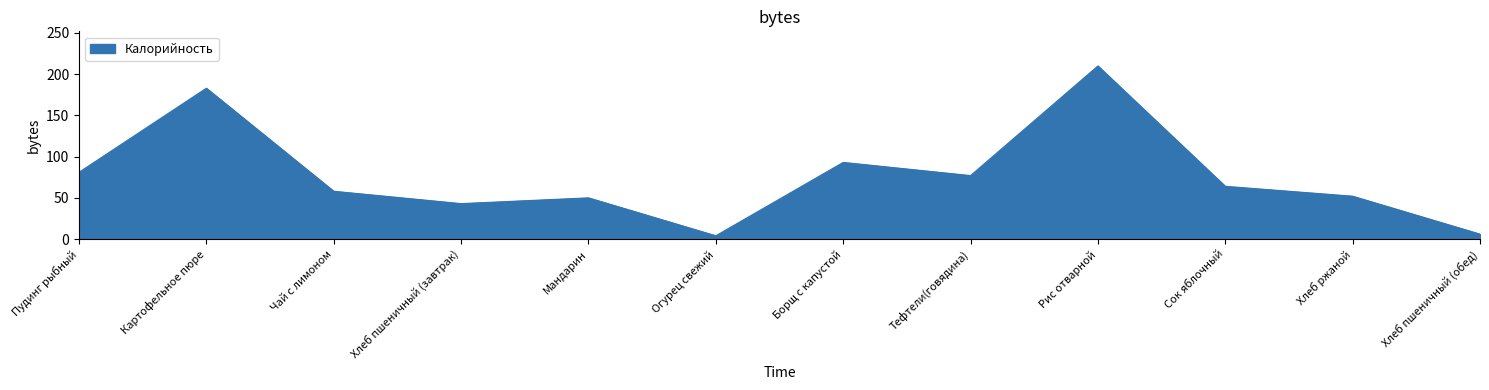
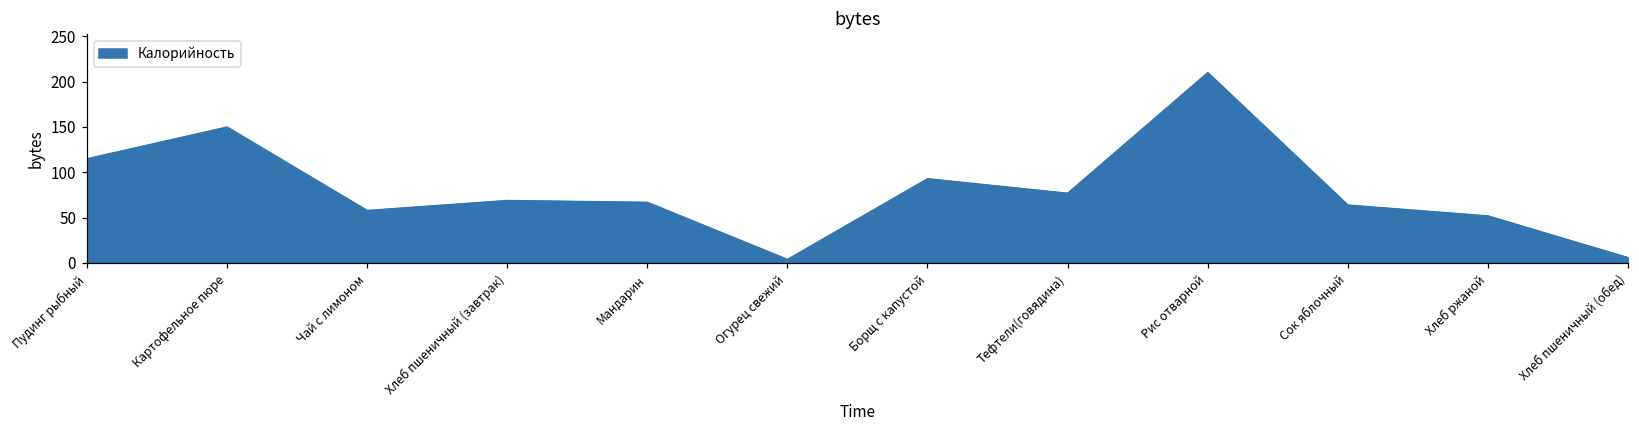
  {
-   "Пудинг рыбный": 80,
-   "Картофельное пюре": 180,
+   "Пудинг рыбный": 120,
+   "Картофельное пюре": 150,
    "Чай с лимоном": 60,
-   "Хлеб пшеничный (завтрак)": 40,
-   "Мандарин": 50,
+   "Хлеб пшеничный (завтрак)": 70,
+   "Мандарин": 70,
    "Огурец свежий": 0,
    "Борщ с капустой": 90,
    "Тефтели(говядина)": 80,
    "Рис отварной": 210,
    "Сок яблочный": 60,
    "Хлеб ржаной": 50,
    "Хлеб пшеничный (обед)": 10
  }
